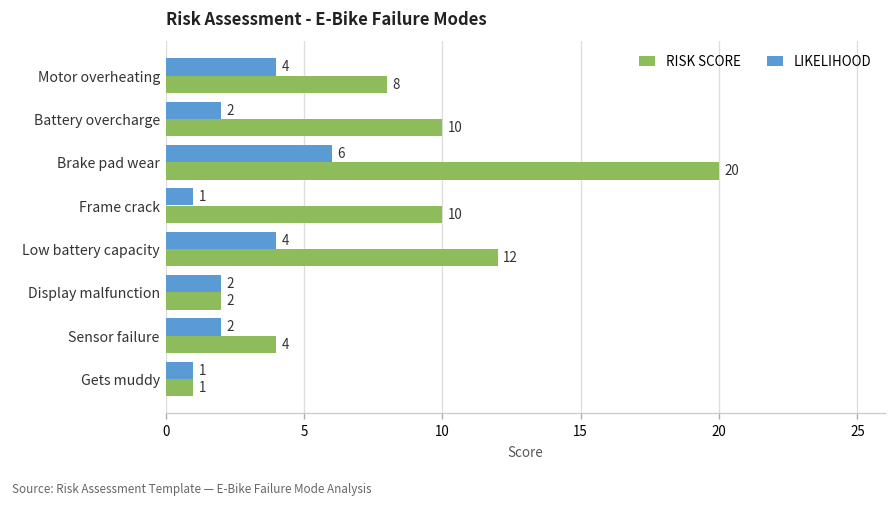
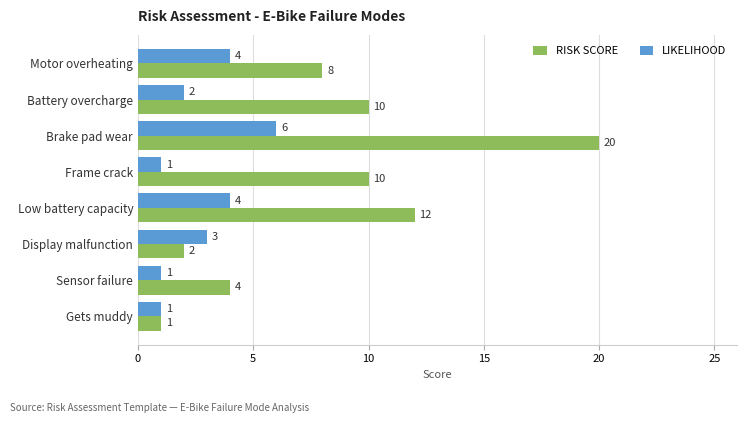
  {
    "RISK SCORE": {
      "Motor overheating": 8,
      "Battery overcharge": 10,
      "Brake pad wear": 20,
      "Frame crack": 10,
      "Low battery capacity": 12,
      "Display malfunction": 2,
      "Sensor failure": 4,
      "Gets muddy": 1
    },
    "LIKELIHOOD": {
      "Motor overheating": 4,
      "Battery overcharge": 2,
      "Brake pad wear": 6,
      "Frame crack": 1,
      "Low battery capacity": 4,
-     "Display malfunction": 2,
-     "Sensor failure": 2,
+     "Display malfunction": 3,
+     "Sensor failure": 1,
      "Gets muddy": 1
    }
  }
